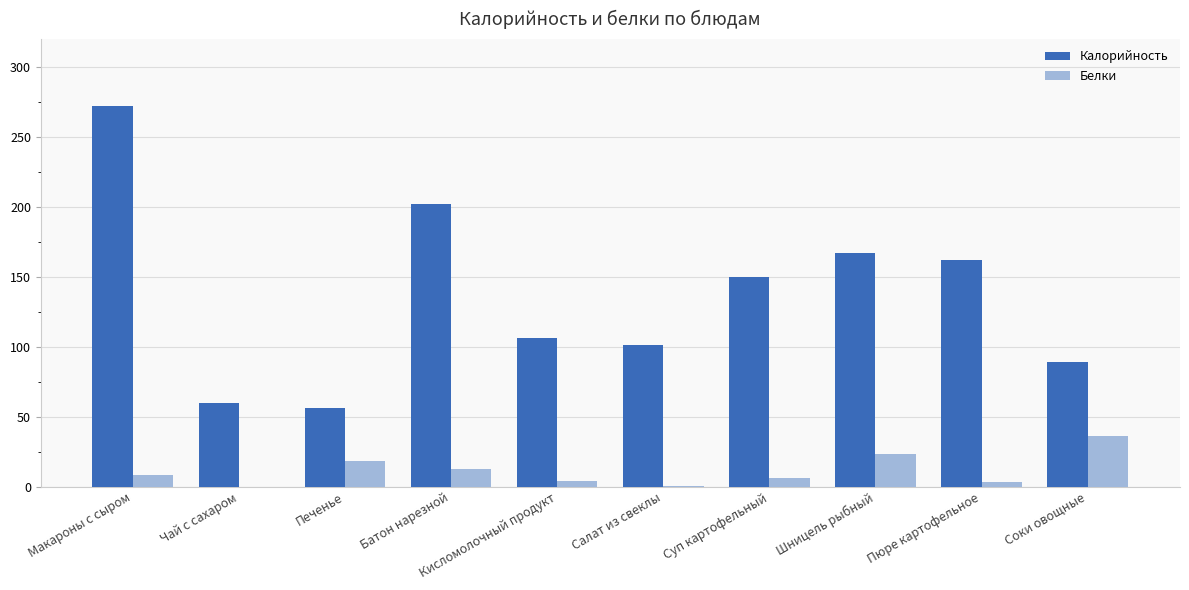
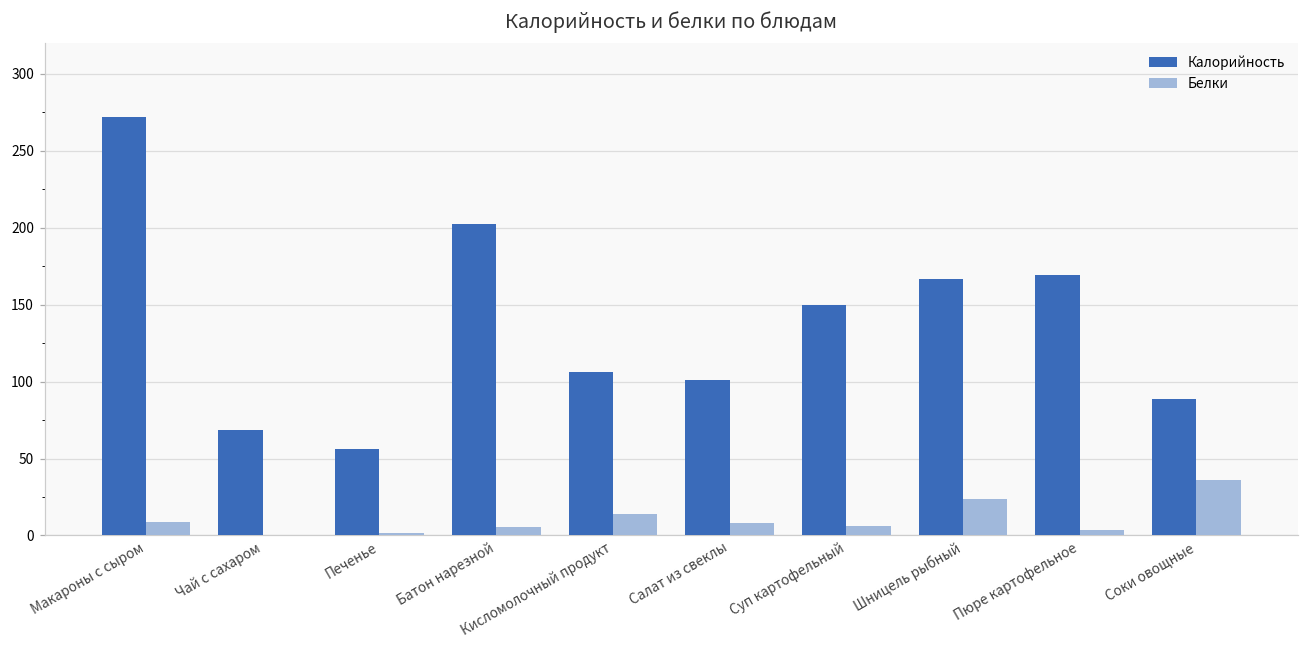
  {
    "Калорийность": {
      "Макароны с сыром": 272,
-     "Чай с сахаром": 60,
+     "Чай с сахаром": 69,
      "Печенье": 56,
      "Батон нарезной": 202,
      "Кисломолочный продукт": 106,
      "Салат из свеклы": 101,
      "Суп картофельный": 150,
      "Шницель рыбный": 167,
-     "Пюре картофельное": 162,
+     "Пюре картофельное": 169,
      "Соки овощные": 89
    },
    "Белки": {
      "Макароны с сыром": 8,
-     "Печенье": 18,
-     "Батон нарезной": 13,
-     "Кисломолочный продукт": 4,
-     "Салат из свеклы": 1,
+     "Печенье": 2,
+     "Батон нарезной": 6,
+     "Кисломолочный продукт": 14,
+     "Салат из свеклы": 8,
      "Суп картофельный": 6,
      "Шницель рыбный": 24,
      "Пюре картофельное": 4,
      "Соки овощные": 36
    }
  }
